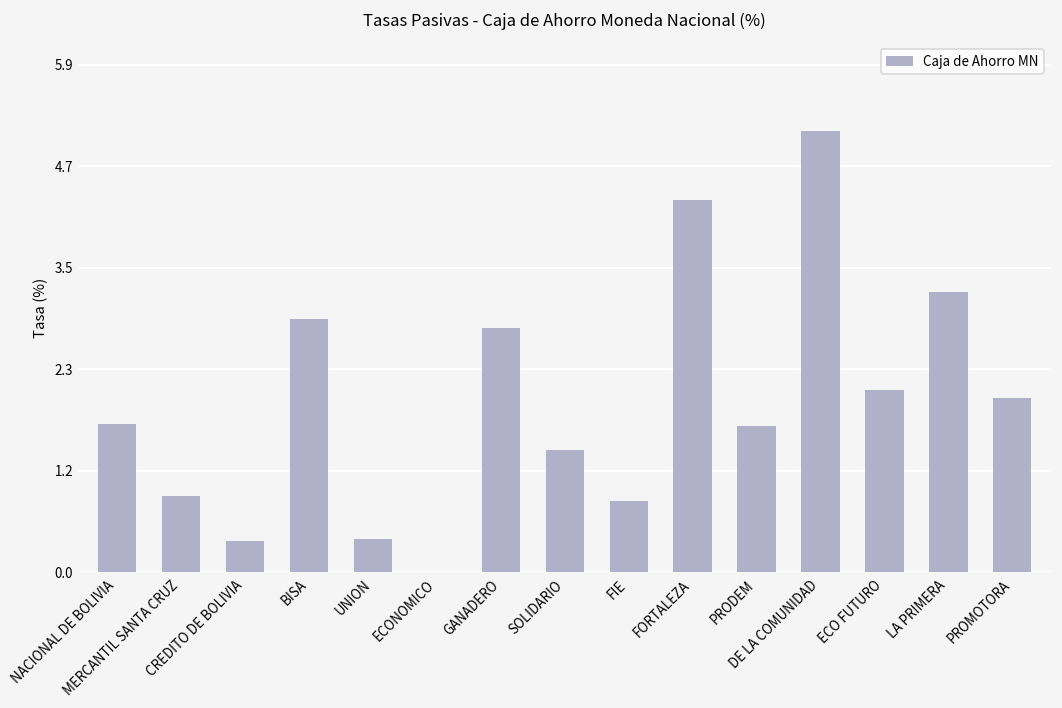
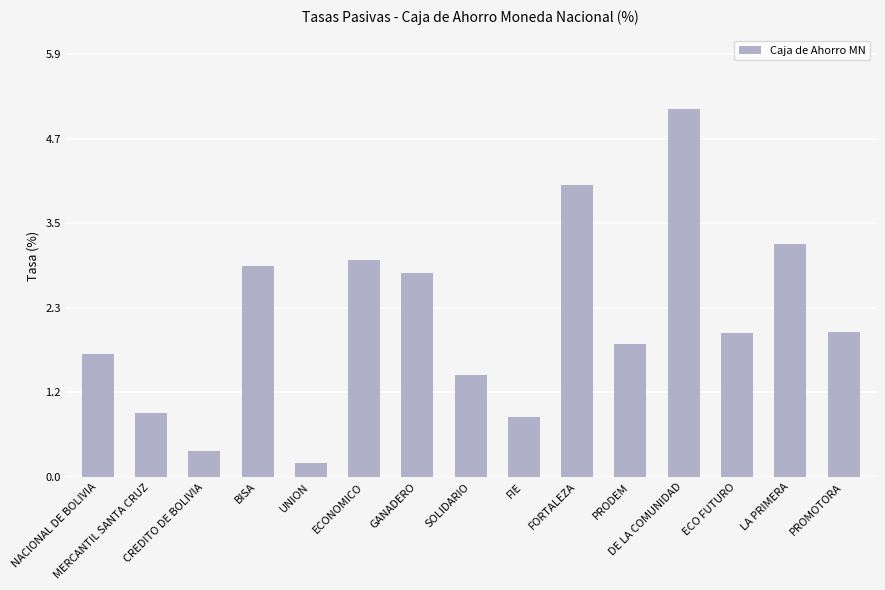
  {
    "NACIONAL DE BOLIVIA": 1.7,
    "MERCANTIL SANTA CRUZ": 0.9,
    "CREDITO DE BOLIVIA": 0.4,
    "BISA": 2.9,
-   "UNION": 0.4,
-   "ECONOMICO": 0.0,
+   "UNION": 0.2,
+   "ECONOMICO": 3.0,
    "GANADERO": 2.8,
    "SOLIDARIO": 1.4,
    "FIE": 0.8,
-   "FORTALEZA": 4.3,
-   "PRODEM": 1.7,
+   "FORTALEZA": 4.1,
+   "PRODEM": 1.8,
    "DE LA COMUNIDAD": 5.1,
-   "ECO FUTURO": 2.1,
+   "ECO FUTURO": 2.0,
    "LA PRIMERA": 3.2,
    "PROMOTORA": 2.0
  }
